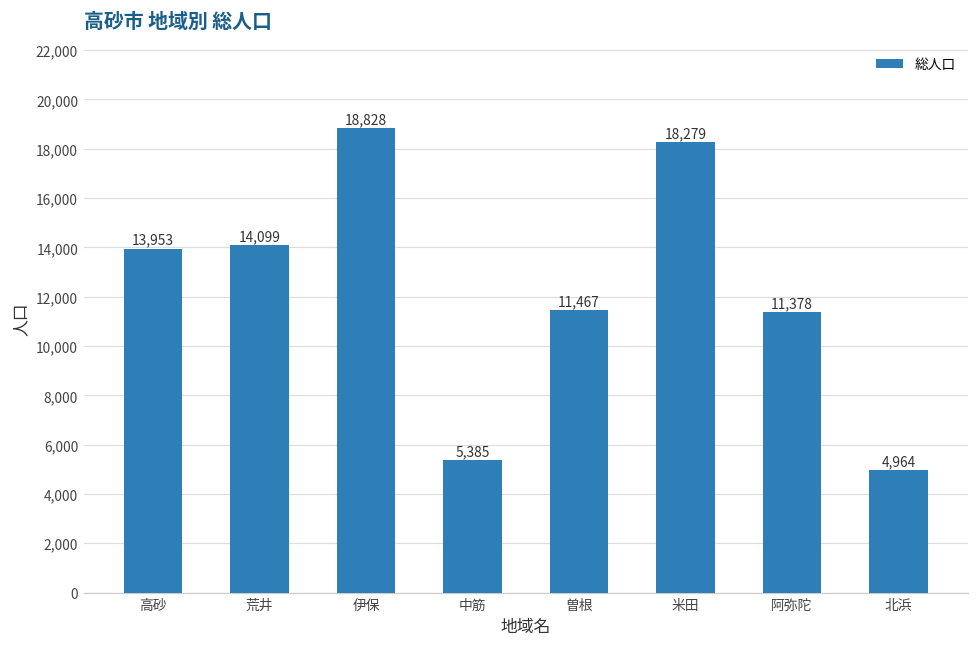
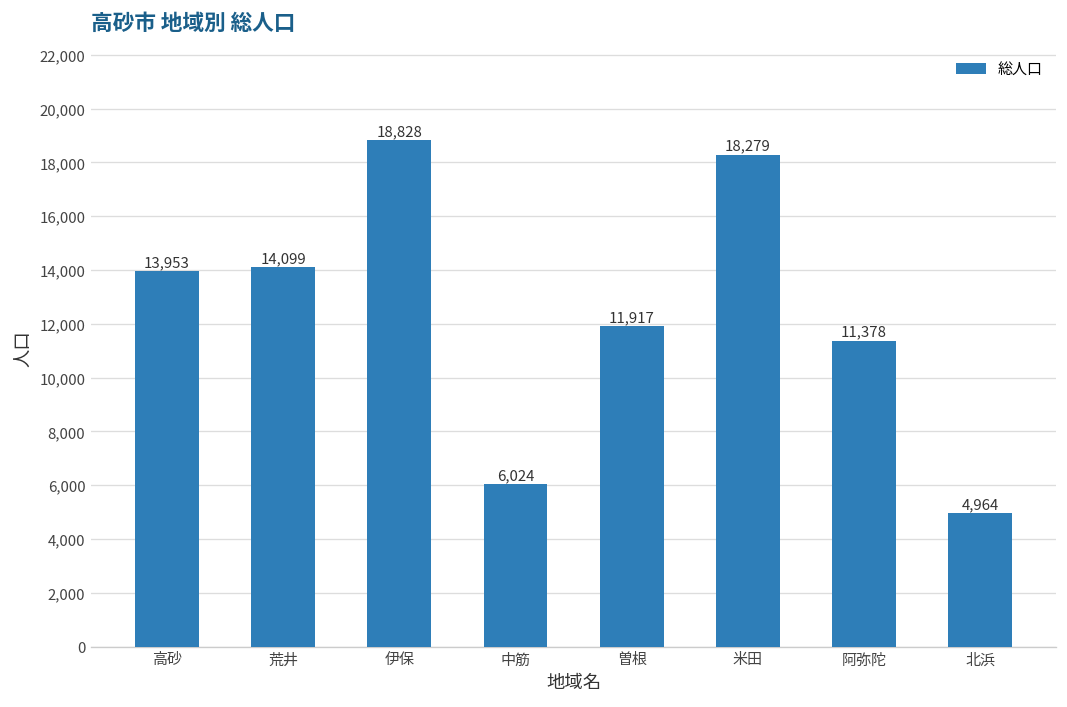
  {
    "高砂": "13,953",
    "荒井": "14,099",
    "伊保": "18,828",
-   "中筋": "5,385",
-   "曽根": "11,467",
+   "中筋": "6,024",
+   "曽根": "11,917",
    "米田": "18,279",
    "阿弥陀": "11,378",
    "北浜": "4,964"
  }
